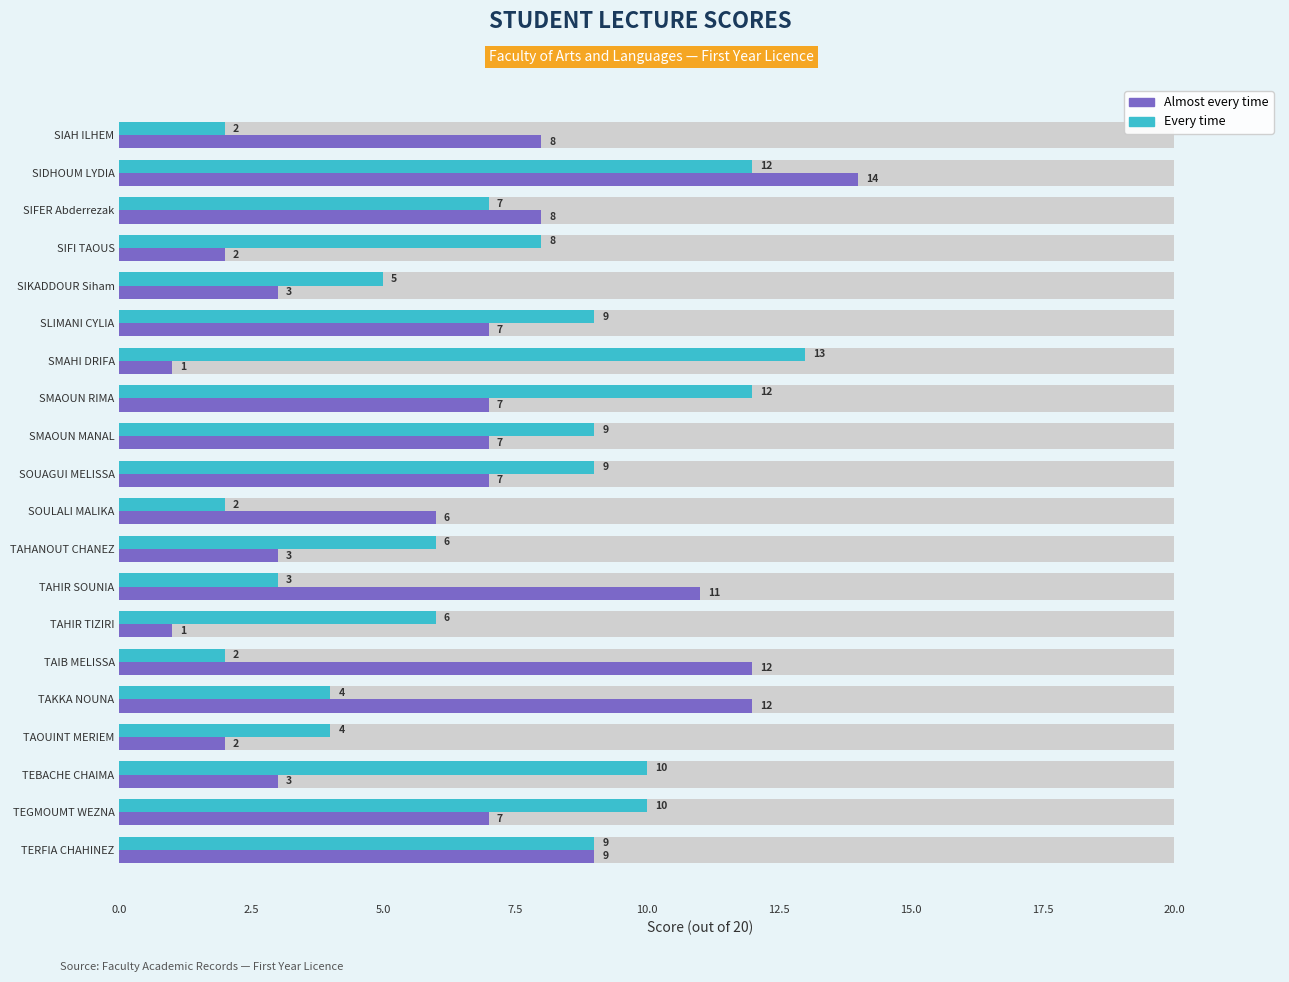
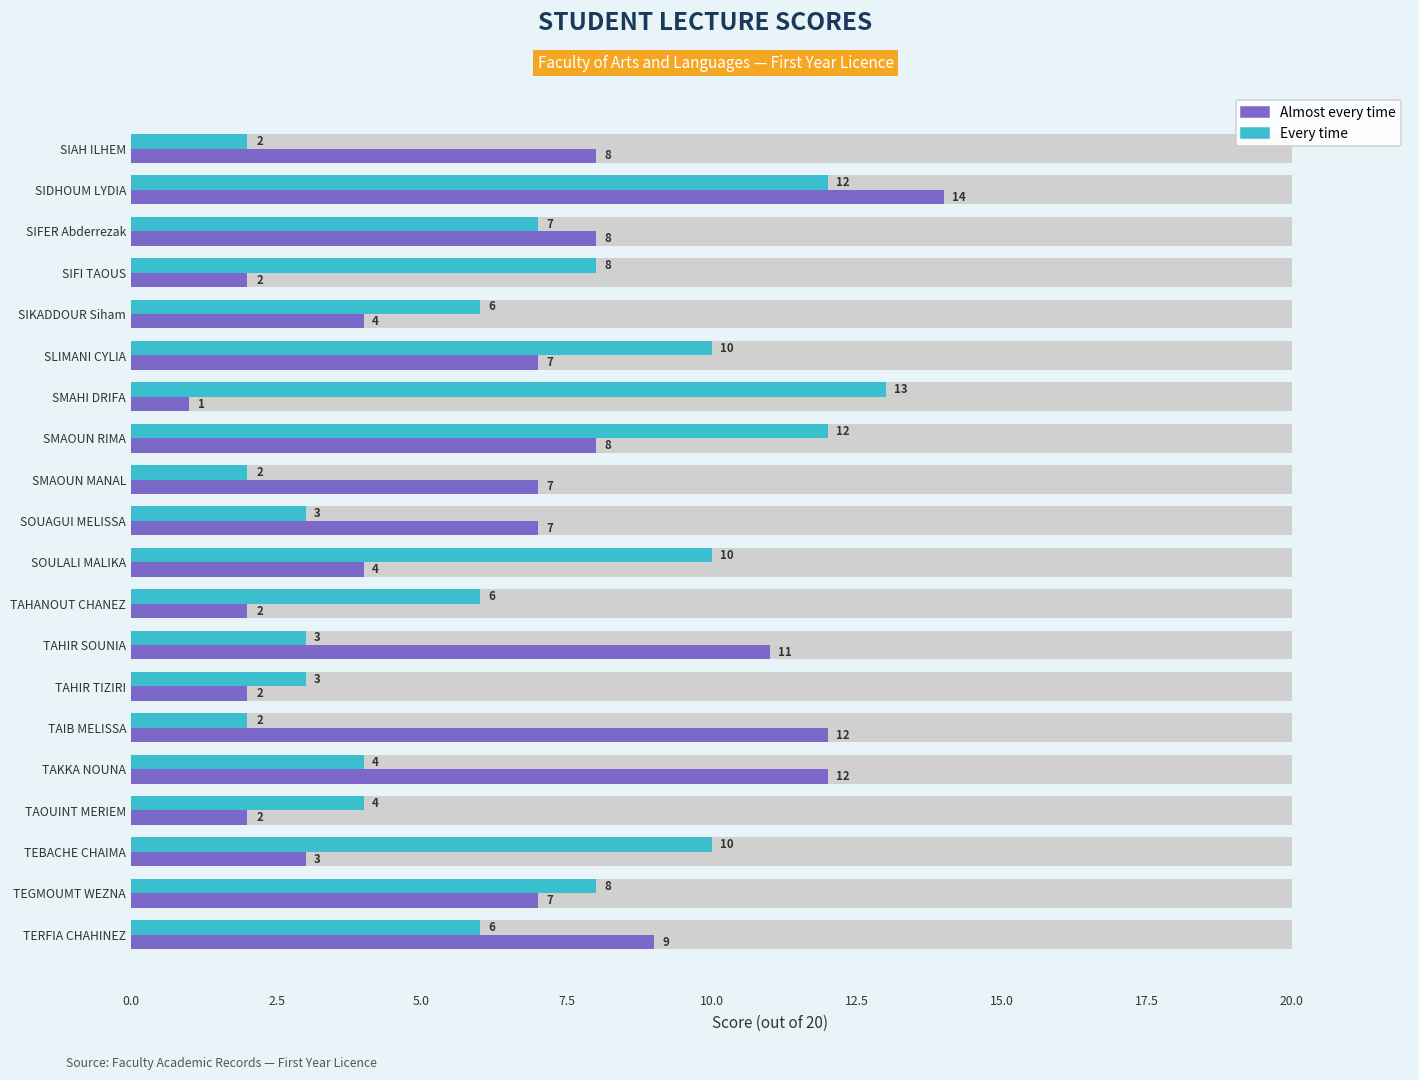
  {
    "Almost every time": {
-     "SIKADDOUR Siham": 3,
-     "SMAOUN RIMA": 7,
-     "SOULALI MALIKA": 6,
-     "TAHANOUT CHANEZ": 3,
-     "TAHIR TIZIRI": 1
+     "SIKADDOUR Siham": 4,
+     "SMAOUN RIMA": 8,
+     "SOULALI MALIKA": 4,
+     "TAHANOUT CHANEZ": 2,
+     "TAHIR TIZIRI": 2
    },
    "Every time": {
-     "SIKADDOUR Siham": 5,
-     "SLIMANI CYLIA": 9,
-     "SMAOUN MANAL": 9,
-     "SOUAGUI MELISSA": 9,
-     "SOULALI MALIKA": 2,
-     "TAHIR TIZIRI": 6,
-     "TEGMOUMT WEZNA": 10,
-     "TERFIA CHAHINEZ": 9
+     "SIKADDOUR Siham": 6,
+     "SLIMANI CYLIA": 10,
+     "SMAOUN MANAL": 2,
+     "SOUAGUI MELISSA": 3,
+     "SOULALI MALIKA": 10,
+     "TAHIR TIZIRI": 3,
+     "TEGMOUMT WEZNA": 8,
+     "TERFIA CHAHINEZ": 6
    }
  }
